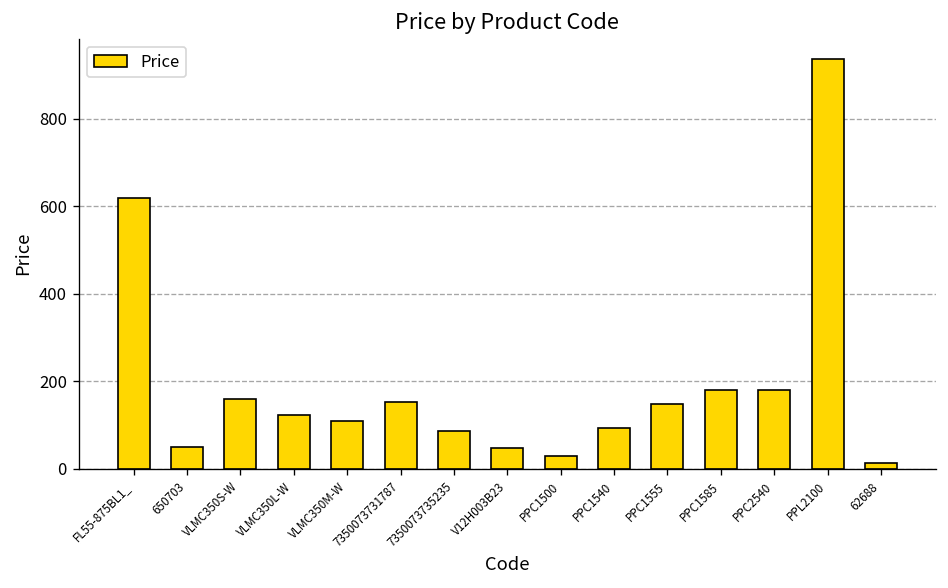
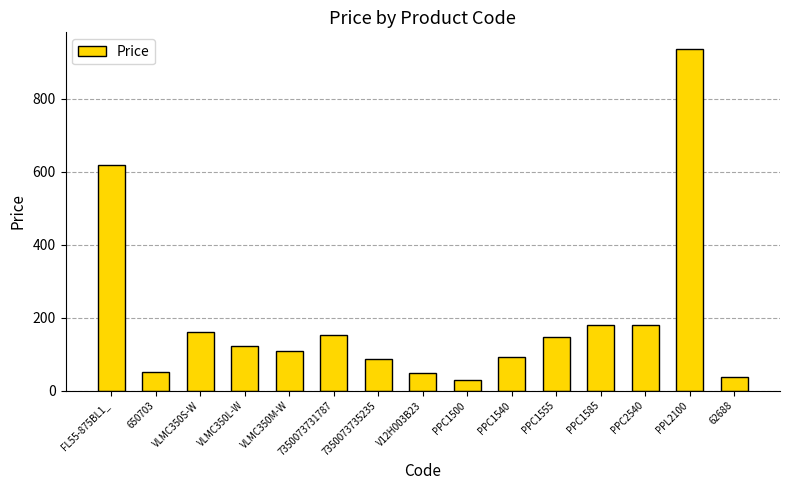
  {
    "FL55-875BL1_": 620,
    "650703": 50,
    "VLMC350S-W": 160,
    "VLMC350L-W": 120,
    "VLMC350M-W": 110,
    "7350073731787": 150,
    "7350073735235": 90,
    "V12H003B23": 50,
    "PPC1500": 30,
    "PPC1540": 90,
    "PPC1555": 150,
    "PPC1585": 180,
    "PPC2540": 180,
    "PPL2100": 940,
-   "62688": 10
+   "62688": 40
  }
